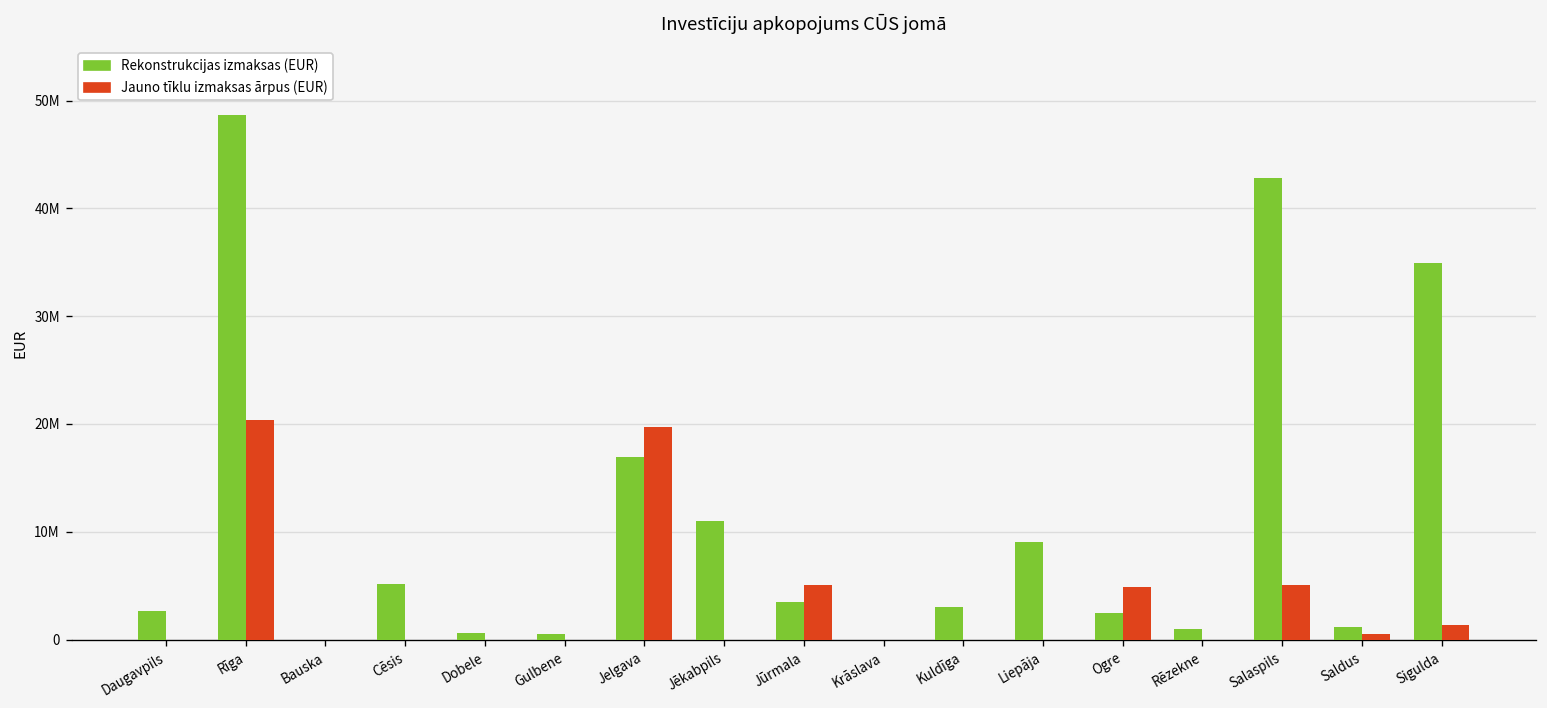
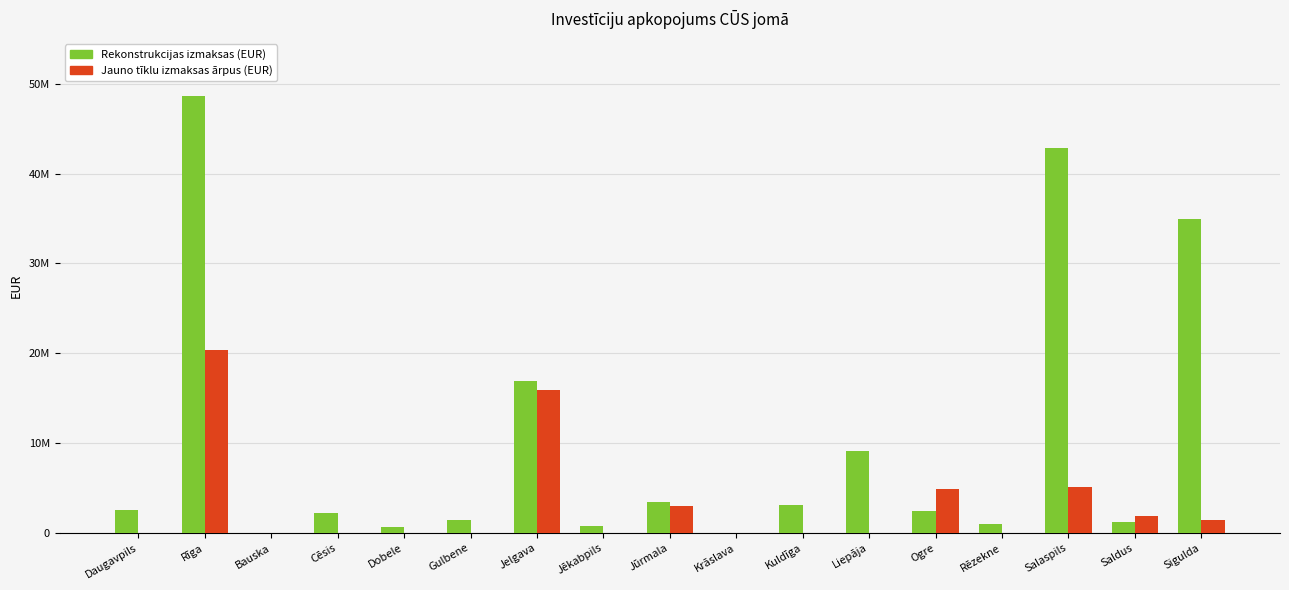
  {
    "Rekonstrukcijas izmaksas (EUR)": {
      "Daugavpils": 3000000,
      "Rīga": 49000000,
      "Bauska": 0,
-     "Cēsis": 5000000,
+     "Cēsis": 2000000,
      "Dobele": 1000000,
-     "Gulbene": 500000,
+     "Gulbene": 1400000,
      "Jelgava": 17000000,
-     "Jēkabpils": 11000000,
+     "Jēkabpils": 1000000,
      "Jūrmala": 4000000,
      "Krāslava": 0,
      "Kuldīga": 3000000,
      "Liepāja": 9000000,
      "Ogre": 2000000,
      "Rēzekne": 1000000,
      "Salaspils": 43000000,
      "Saldus": 1000000,
      "Sigulda": 35000000
    },
    "Jauno tīklu izmaksas ārpus (EUR)": {
      "Daugavpils": 0,
      "Rīga": 20000000,
      "Bauska": 0,
      "Cēsis": 0,
      "Dobele": 0,
      "Gulbene": 0,
-     "Jelgava": 20000000,
+     "Jelgava": 16000000,
      "Jēkabpils": 0,
-     "Jūrmala": 5000000,
+     "Jūrmala": 3000000,
      "Krāslava": 0,
      "Kuldīga": 0,
      "Liepāja": 0,
      "Ogre": 5000000,
      "Rēzekne": 0,
      "Salaspils": 5000000,
-     "Saldus": 1000000,
+     "Saldus": 2000000,
      "Sigulda": 1000000
    }
  }
